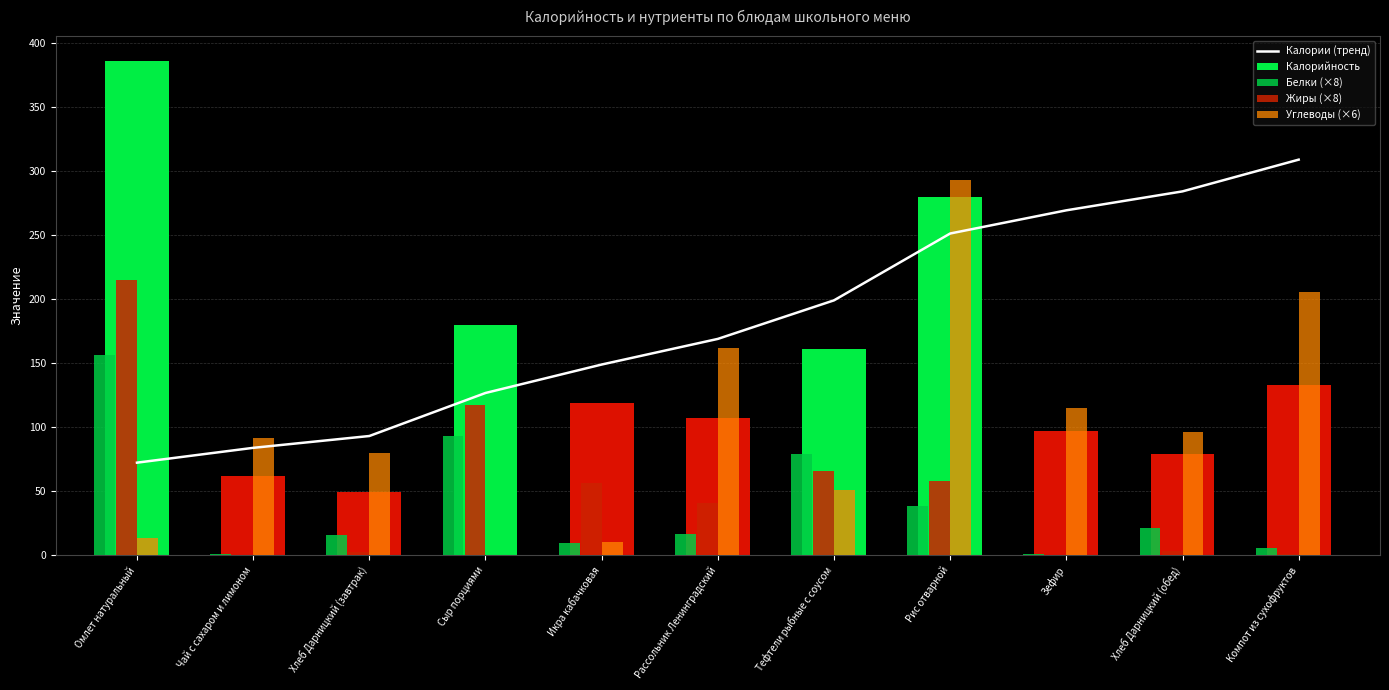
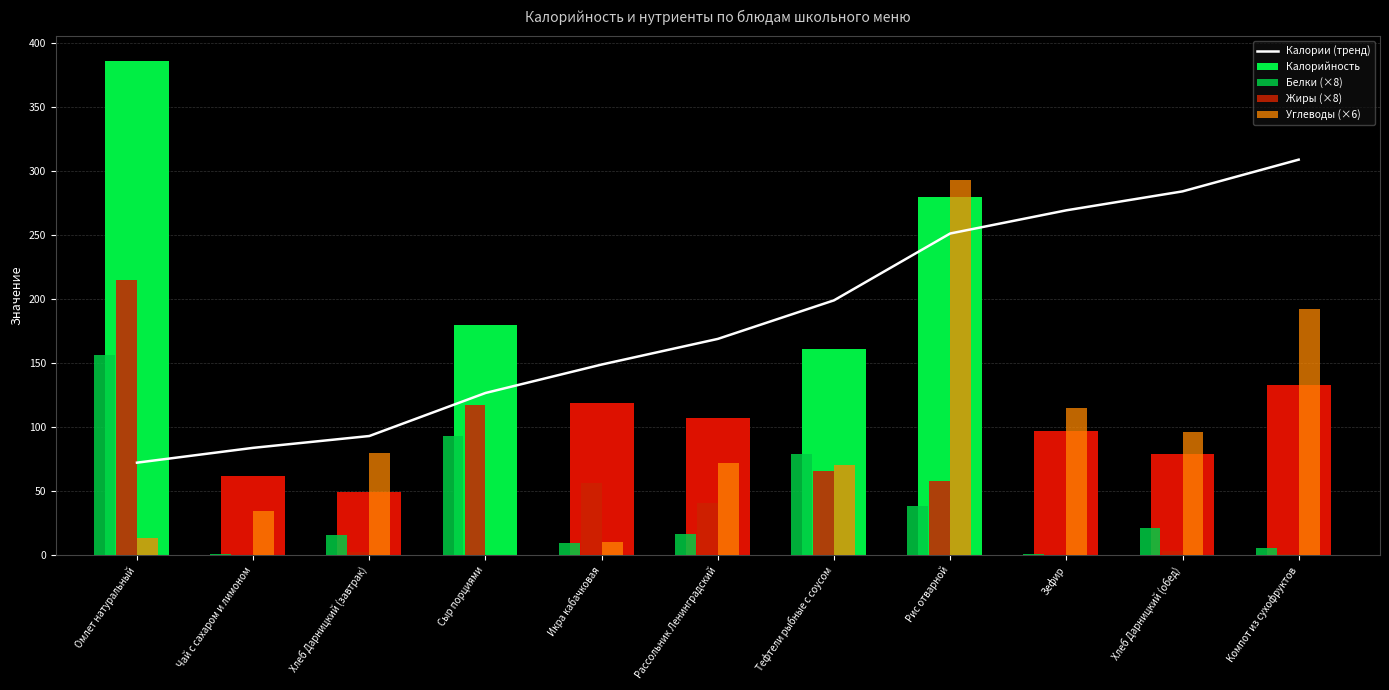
  {
    "Калории (тренд)": {
      "Омлет натуральный": 72,
      "Чай с сахаром и лимоном": 84,
      "Хлеб Дарницкий (завтрак)": 93,
      "Сыр порциями": 127,
      "Икра кабачковая": 149,
      "Рассольник Ленинградский": 169,
      "Тефтели рыбные с соусом": 199,
      "Рис отварной": 251,
      "Зефир": 269,
      "Хлеб Дарницкий (обед)": 284,
      "Компот из сухофруктов": 309
    },
    "Углеводы (×6)": {
-     "Чай с сахаром и лимоном": 91,
+     "Чай с сахаром и лимоном": 34,
      "Хлеб Дарницкий (завтрак)": 80,
      "Сыр порциями": 0,
-     "Рассольник Ленинградский": 162,
-     "Тефтели рыбные с соусом": 51,
+     "Рассольник Ленинградский": 72,
+     "Тефтели рыбные с соусом": 71,
      "Рис отварной": 293,
      "Зефир": 115,
      "Хлеб Дарницкий (обед)": 96,
-     "Компот из сухофруктов": 205
+     "Компот из сухофруктов": 192
    }
  }
